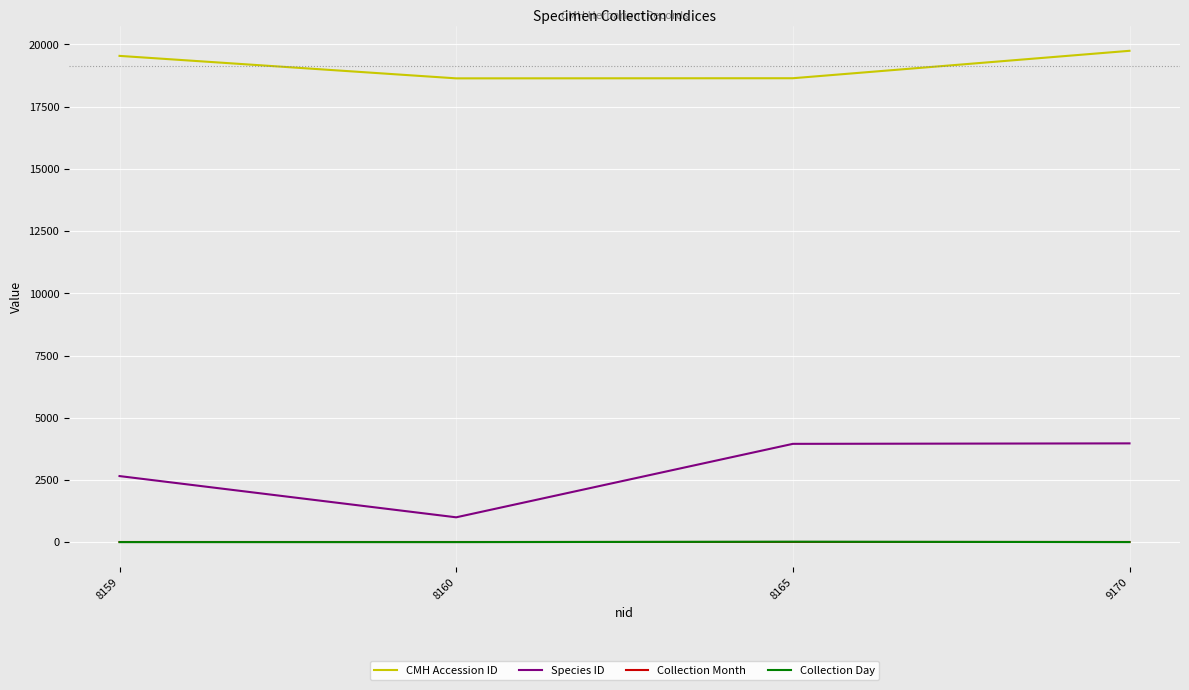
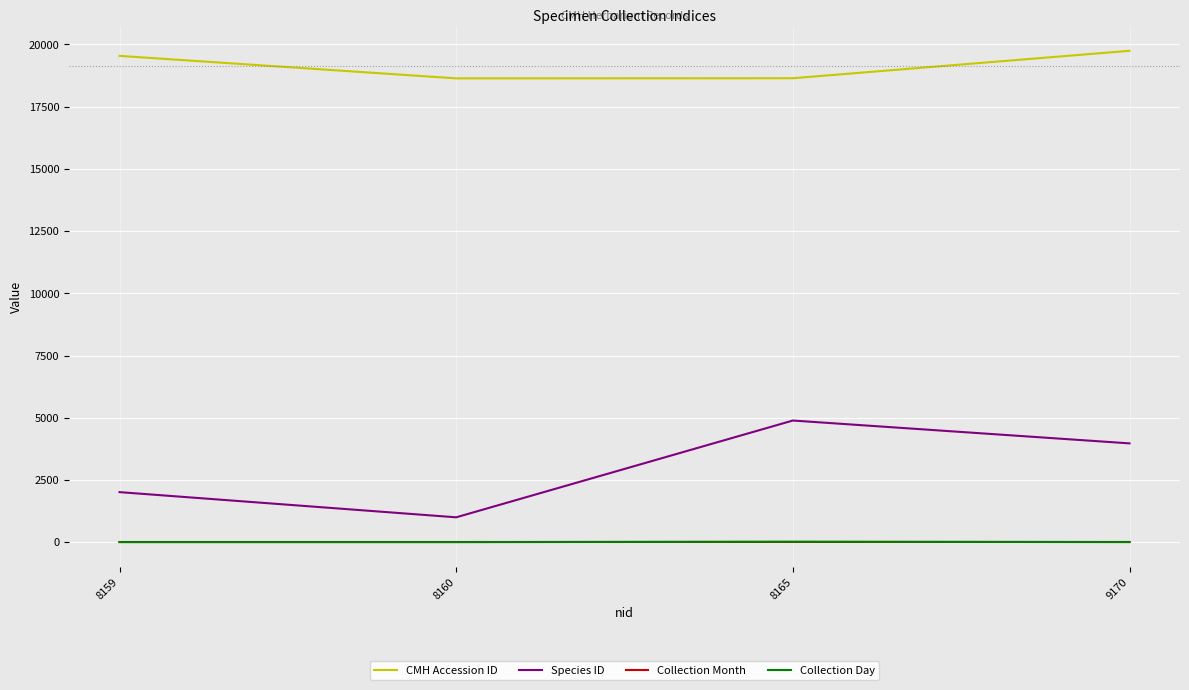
  {
    "CMH Accession ID": {
      "8159": 19500,
      "8160": 18600,
      "8165": 18600,
      "9170": 19700
    },
    "Species ID": {
-     "8159": 2700,
+     "8159": 2000,
      "8160": 1000,
-     "8165": 4000,
+     "8165": 4900,
      "9170": 4000
    },
    "Collection Day": {
      "8159": 0,
      "8160": 0,
      "8165": 0,
      "9170": 0
    }
  }
